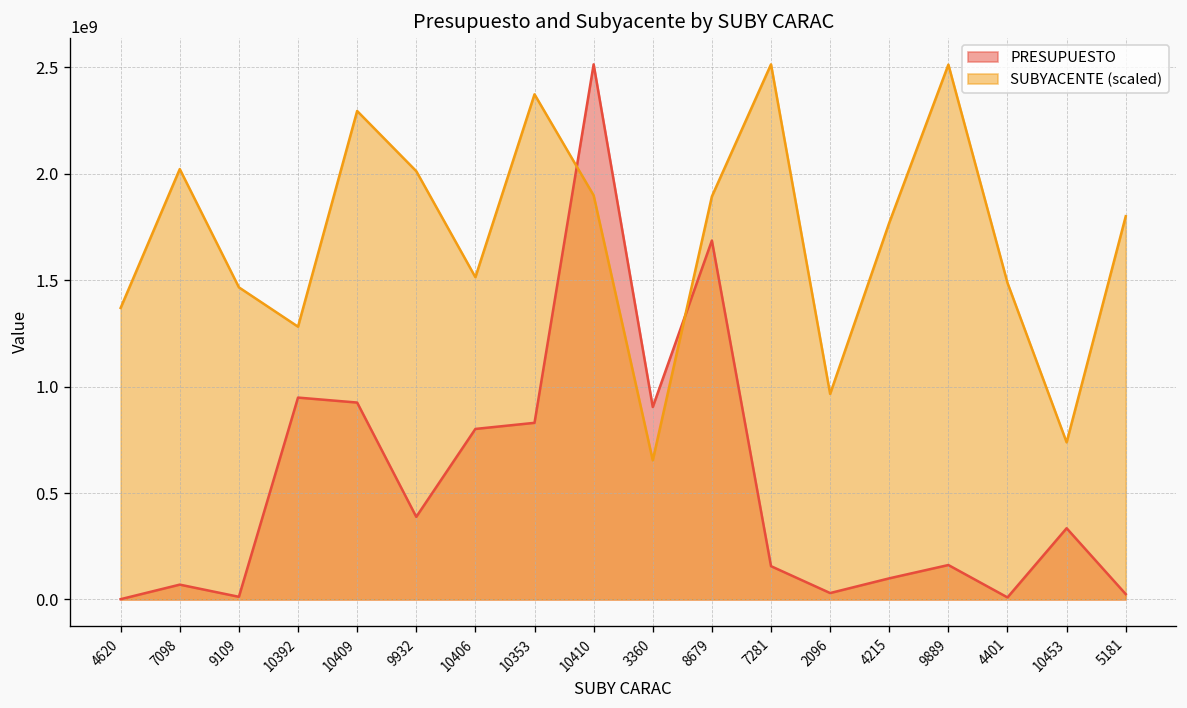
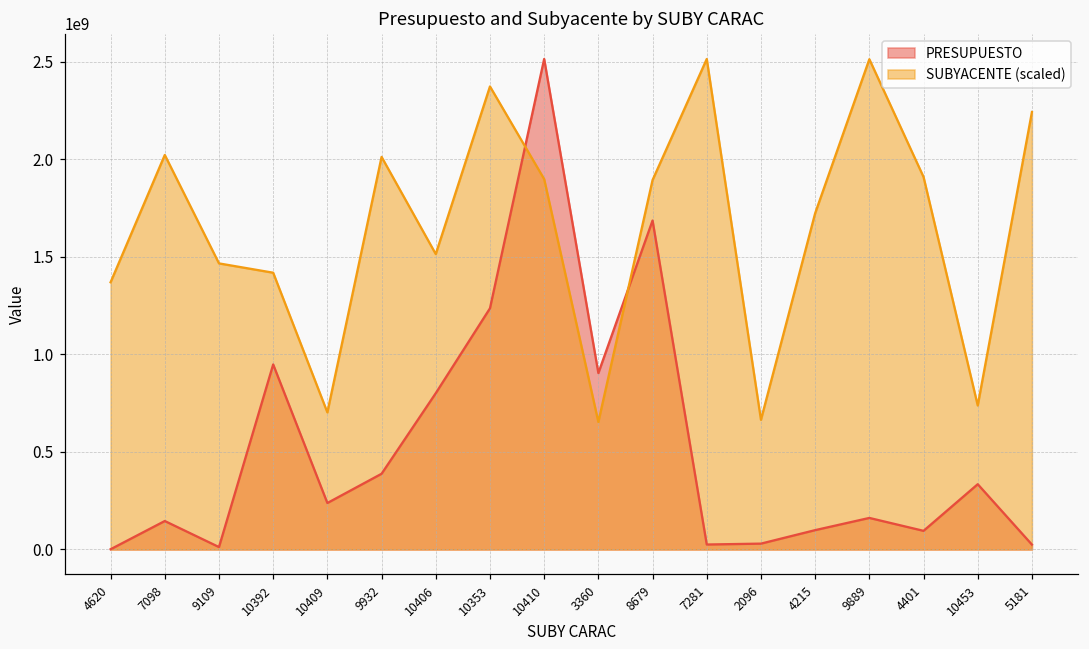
  {
    "PRESUPUESTO": {
      "4620": 0,
-     "7098": 70000000,
+     "7098": 150000000,
      "9109": 10000000,
      "10392": 950000000,
-     "10409": 930000000,
+     "10409": 240000000,
      "9932": 390000000,
      "10406": 800000000,
-     "10353": 830000000,
+     "10353": 1240000000,
      "10410": 2510000000,
      "3360": 900000000,
      "8679": 1690000000,
-     "7281": 160000000,
+     "7281": 30000000,
      "2096": 30000000,
      "4215": 100000000,
      "9889": 160000000,
-     "4401": 10000000,
+     "4401": 100000000,
      "10453": 330000000,
      "5181": 20000000
    },
    "SUBYACENTE (scaled)": {
      "4620": 1370000000,
      "7098": 2020000000,
      "9109": 1470000000,
-     "10392": 1280000000,
-     "10409": 2290000000,
+     "10392": 1420000000,
+     "10409": 700000000,
      "9932": 2010000000,
      "10406": 1510000000,
      "10353": 2370000000,
      "10410": 1900000000,
      "3360": 650000000,
      "8679": 1890000000,
      "7281": 2510000000,
-     "2096": 970000000,
-     "4215": 1770000000,
+     "2096": 660000000,
+     "4215": 1720000000,
      "9889": 2510000000,
-     "4401": 1490000000,
+     "4401": 1910000000,
      "10453": 740000000,
-     "5181": 1800000000
+     "5181": 2240000000
    }
  }
